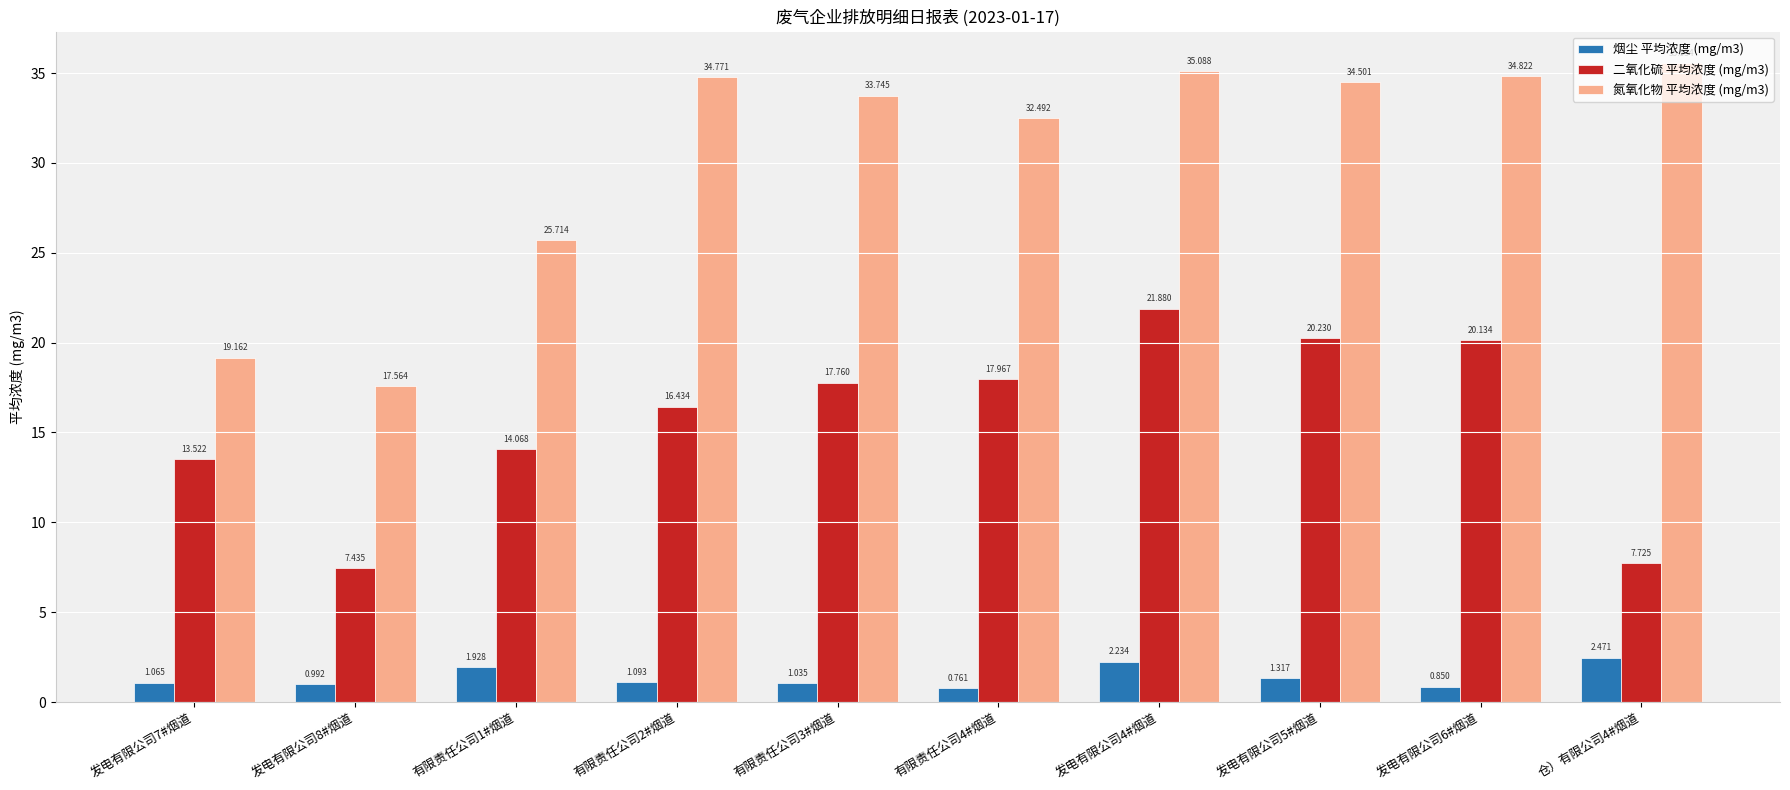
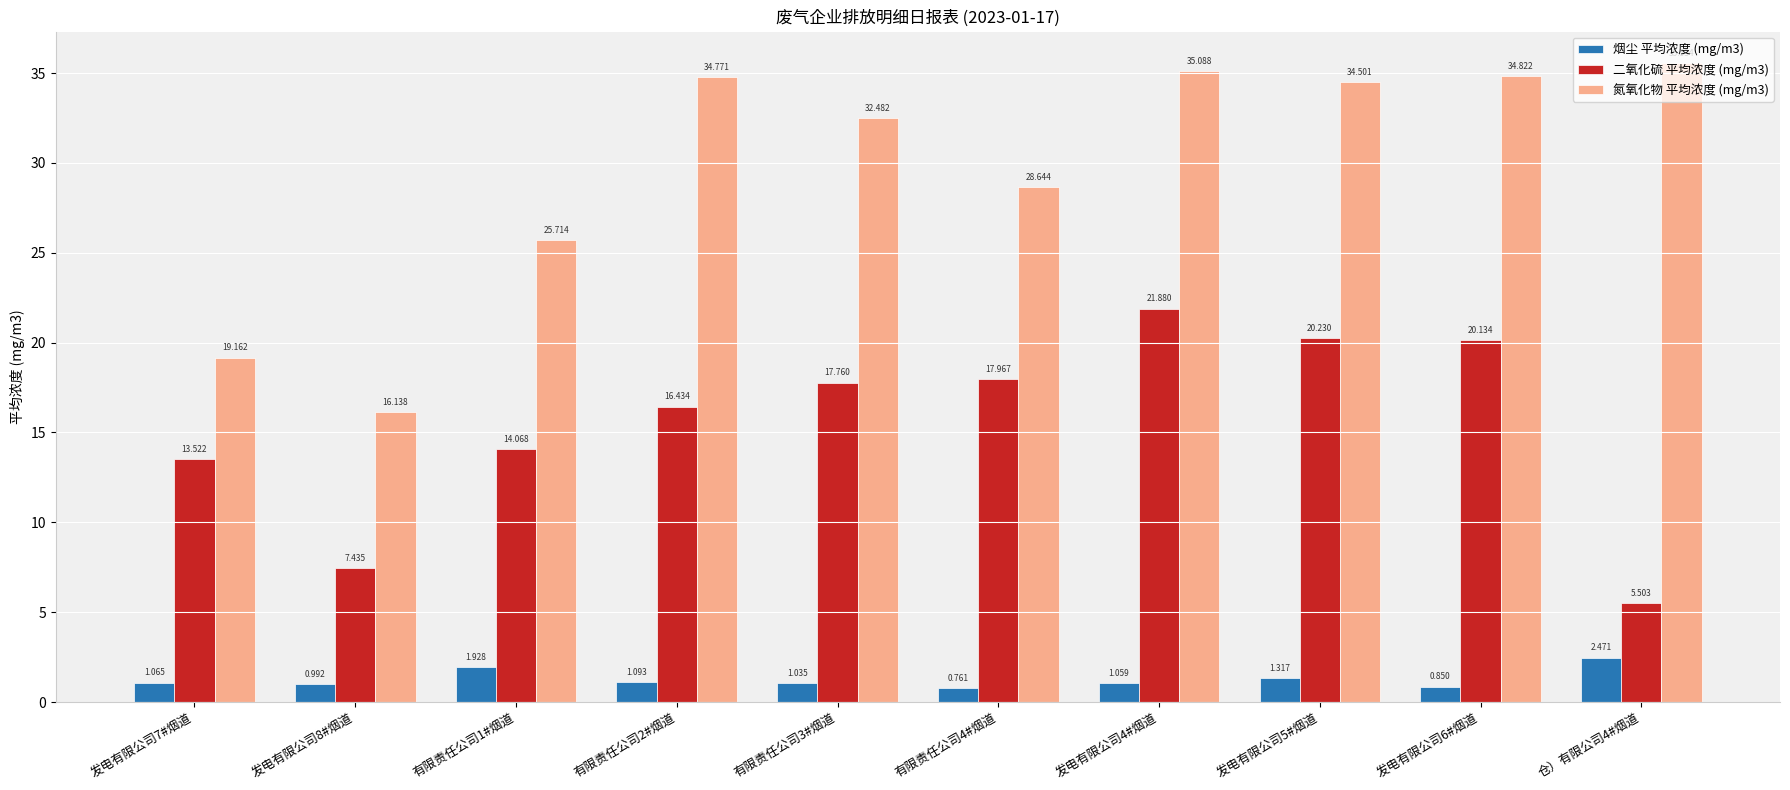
  {
    "烟尘 平均浓度 (mg/m3)": {
      "发电有限公司7#烟道": 1.065,
      "发电有限公司8#烟道": 0.992,
      "有限责任公司1#烟道": 1.928,
      "有限责任公司2#烟道": 1.093,
      "有限责任公司3#烟道": 1.035,
      "有限责任公司4#烟道": 0.761,
-     "发电有限公司4#烟道": 2.234,
+     "发电有限公司4#烟道": 1.059,
      "发电有限公司5#烟道": 1.317,
      "发电有限公司6#烟道": 0.850,
      "仓）有限公司4#烟道": 2.471
    },
    "二氧化硫 平均浓度 (mg/m3)": {
      "发电有限公司7#烟道": 13.522,
      "发电有限公司8#烟道": 7.435,
      "有限责任公司1#烟道": 14.068,
      "有限责任公司2#烟道": 16.434,
      "有限责任公司3#烟道": 17.760,
      "有限责任公司4#烟道": 17.967,
      "发电有限公司4#烟道": 21.880,
      "发电有限公司5#烟道": 20.230,
      "发电有限公司6#烟道": 20.134,
-     "仓）有限公司4#烟道": 7.725
+     "仓）有限公司4#烟道": 5.503
    },
    "氮氧化物 平均浓度 (mg/m3)": {
      "发电有限公司7#烟道": 19.162,
-     "发电有限公司8#烟道": 17.564,
+     "发电有限公司8#烟道": 16.138,
      "有限责任公司1#烟道": 25.714,
      "有限责任公司2#烟道": 34.771,
-     "有限责任公司3#烟道": 33.745,
-     "有限责任公司4#烟道": 32.492,
+     "有限责任公司3#烟道": 32.482,
+     "有限责任公司4#烟道": 28.644,
      "发电有限公司4#烟道": 35.088,
      "发电有限公司5#烟道": 34.501,
      "发电有限公司6#烟道": 34.822
    }
  }
